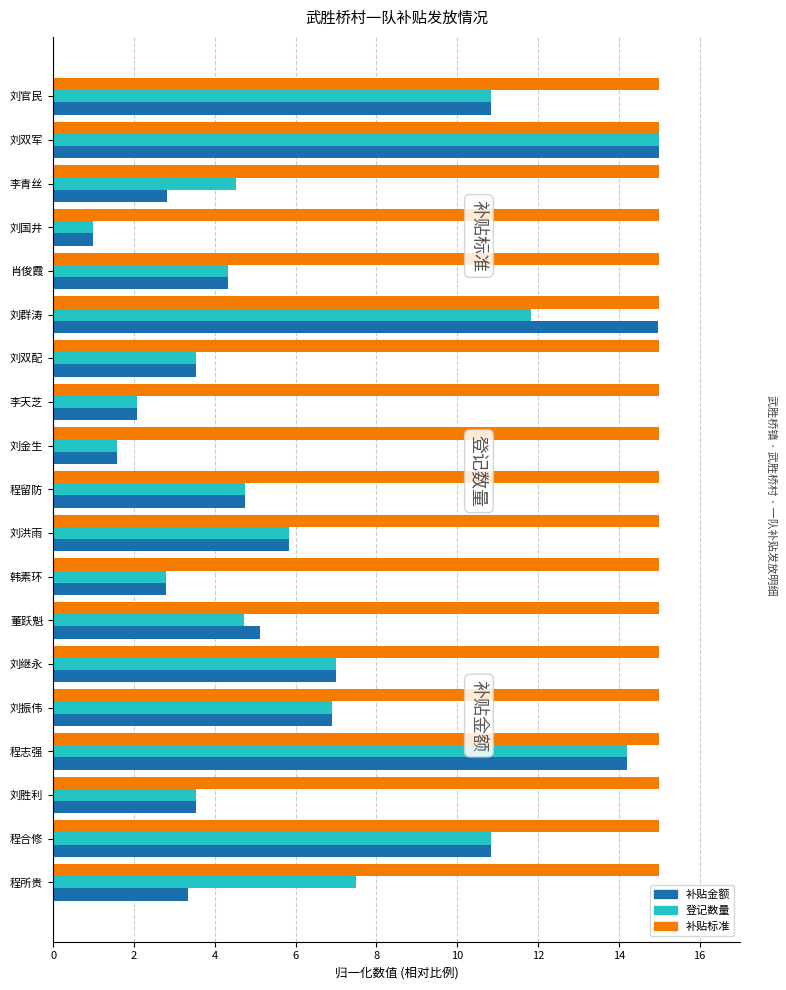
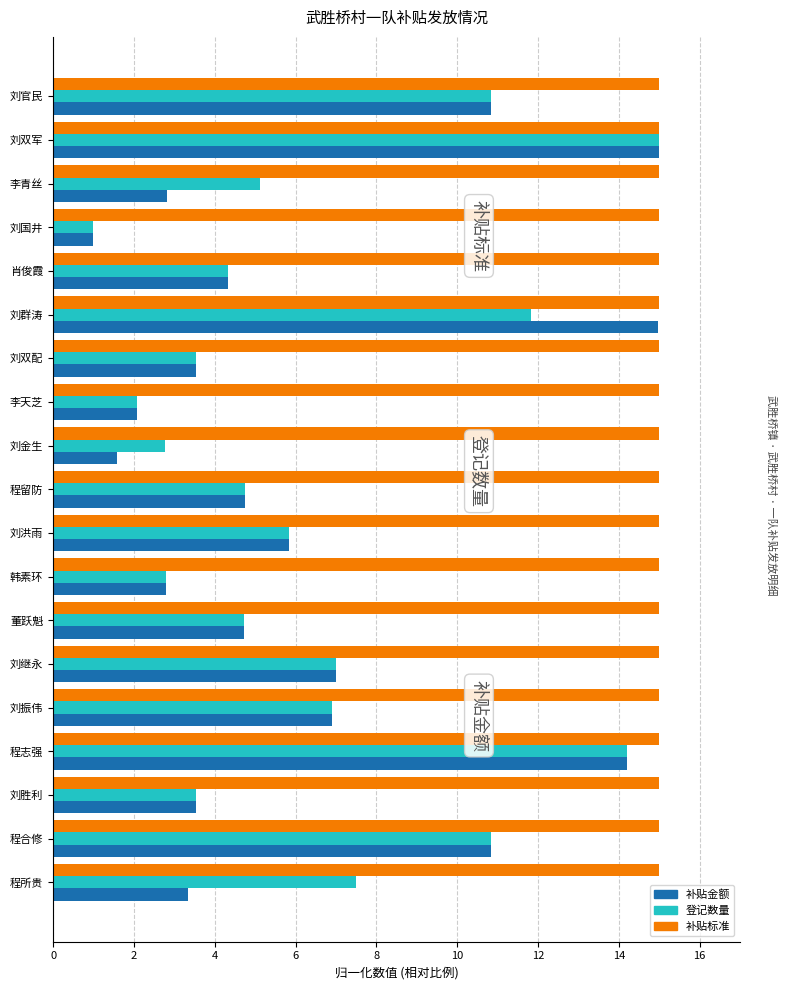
  {
    "补贴金额": {
      "刘官民": 10.8,
      "刘双军": 15.0,
      "李青丝": 2.8,
      "刘国井": 1.0,
      "肖俊霞": 4.3,
      "刘群涛": 15.0,
      "刘双配": 3.5,
      "李天芝": 2.1,
      "刘金生": 1.6,
      "程留防": 4.8,
      "刘洪雨": 5.8,
      "韩素环": 2.8,
-     "董跃魁": 5.1,
+     "董跃魁": 4.7,
      "刘继永": 7.0,
      "刘振伟": 6.9,
      "程志强": 14.2,
      "刘胜利": 3.5,
      "程合修": 10.8,
      "程所贵": 3.3
    },
    "登记数量": {
      "刘官民": 10.8,
      "刘双军": 15.0,
-     "李青丝": 4.5,
+     "李青丝": 5.1,
      "刘国井": 1.0,
      "肖俊霞": 4.3,
      "刘群涛": 11.8,
      "刘双配": 3.5,
      "李天芝": 2.1,
-     "刘金生": 1.6,
+     "刘金生": 2.8,
      "程留防": 4.8,
      "刘洪雨": 5.8,
      "韩素环": 2.8,
      "董跃魁": 4.7,
      "刘继永": 7.0,
      "刘振伟": 6.9,
      "程志强": 14.2,
      "刘胜利": 3.5,
      "程合修": 10.8,
      "程所贵": 7.5
    },
    "补贴标准": {
      "刘官民": 15.0,
      "刘双军": 15.0,
      "李青丝": 15.0,
      "刘国井": 15.0,
      "肖俊霞": 15.0,
      "刘群涛": 15.0,
      "刘双配": 15.0,
      "李天芝": 15.0,
      "刘金生": 15.0,
      "程留防": 15.0,
      "刘洪雨": 15.0,
      "韩素环": 15.0,
      "董跃魁": 15.0,
      "刘继永": 15.0,
      "刘振伟": 15.0,
      "程志强": 15.0,
      "刘胜利": 15.0,
      "程合修": 15.0,
      "程所贵": 15.0
    }
  }
